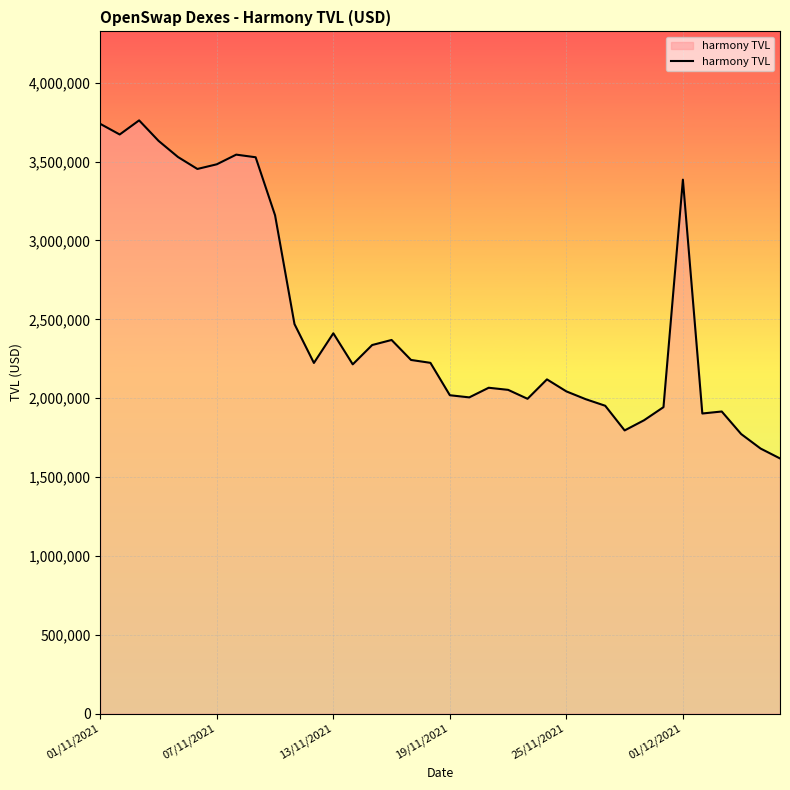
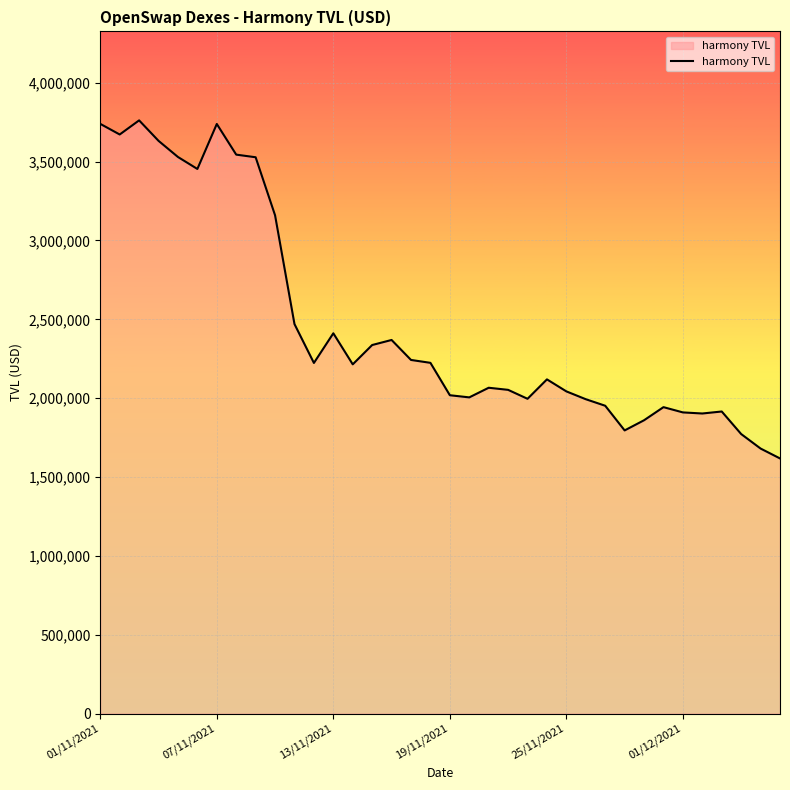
  {
    "01/11/2021": "3,740,000",
-   "07/11/2021": "3,480,000",
+   "07/11/2021": "3,740,000",
    "13/11/2021": "2,410,000",
    "19/11/2021": "2,020,000",
    "25/11/2021": "2,040,000",
-   "01/12/2021": "3,390,000"
+   "01/12/2021": "1,910,000"
  }
